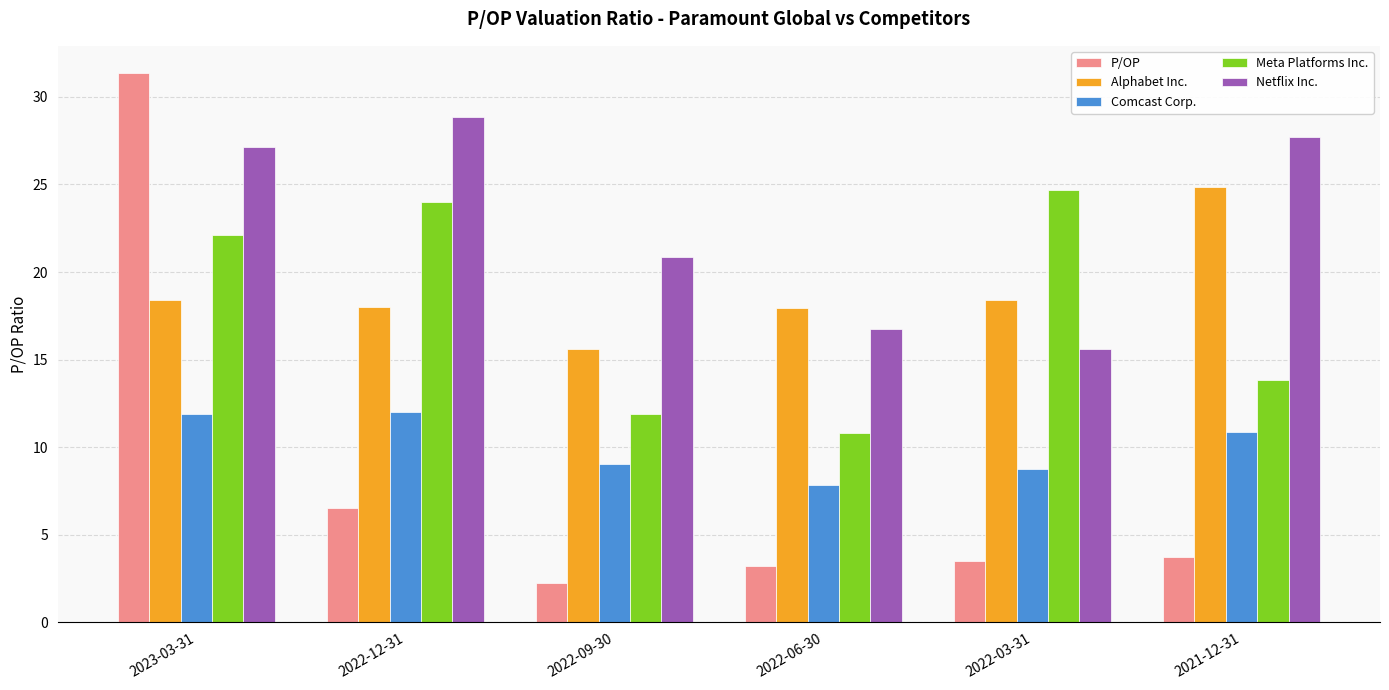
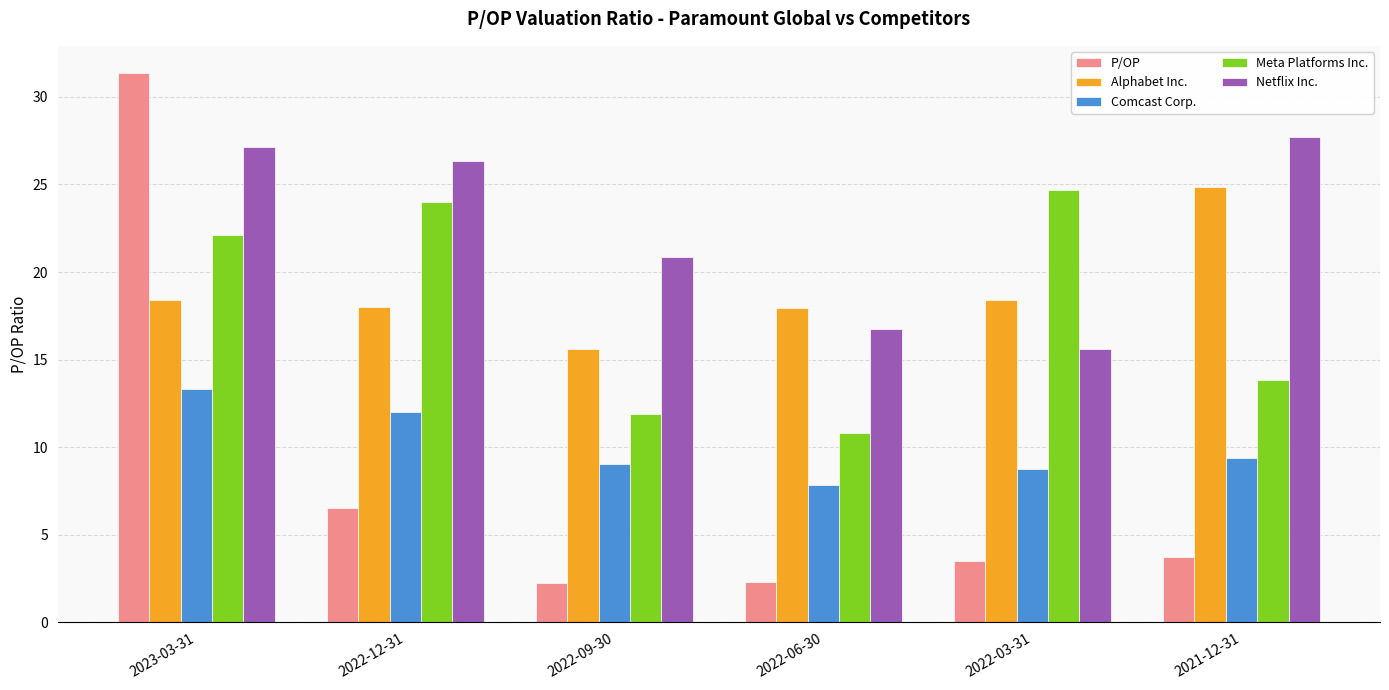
  {
    "P/OP": {
      "2023-03-31": 31.3,
      "2022-12-31": 6.5,
      "2022-09-30": 2.3,
-     "2022-06-30": 3.2,
+     "2022-06-30": 2.3,
      "2022-03-31": 3.5,
      "2021-12-31": 3.7
    },
    "Alphabet Inc.": {
      "2023-03-31": 18.4,
      "2022-12-31": 18.0,
      "2022-09-30": 15.6,
      "2022-06-30": 18.0,
      "2022-03-31": 18.4,
      "2021-12-31": 24.9
    },
    "Comcast Corp.": {
-     "2023-03-31": 11.9,
+     "2023-03-31": 13.3,
      "2022-12-31": 12.0,
      "2022-09-30": 9.0,
      "2022-06-30": 7.8,
      "2022-03-31": 8.8,
-     "2021-12-31": 10.9
+     "2021-12-31": 9.4
    },
    "Meta Platforms Inc.": {
      "2023-03-31": 22.1,
      "2022-12-31": 24.0,
      "2022-09-30": 11.9,
      "2022-06-30": 10.8,
      "2022-03-31": 24.7,
      "2021-12-31": 13.8
    },
    "Netflix Inc.": {
      "2023-03-31": 27.1,
-     "2022-12-31": 28.9,
+     "2022-12-31": 26.3,
      "2022-09-30": 20.9,
      "2022-06-30": 16.8,
      "2022-03-31": 15.6,
      "2021-12-31": 27.7
    }
  }
